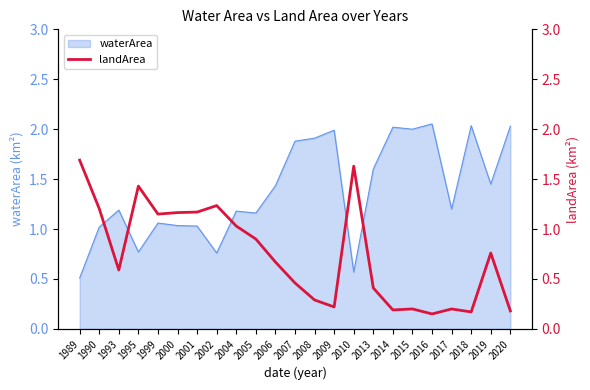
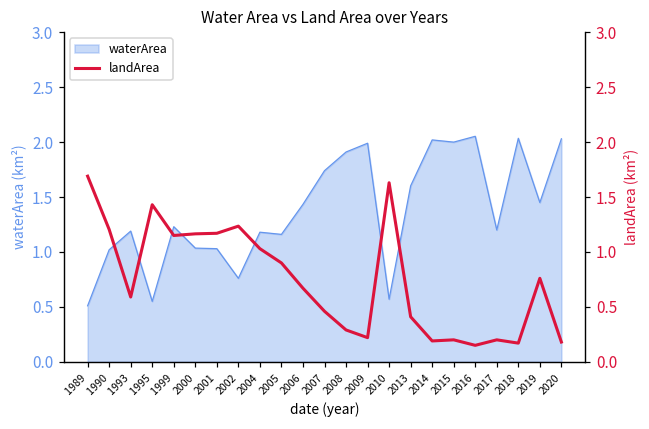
  {
    "waterArea": {
      "1989": 0.5,
      "1990": 1.0,
      "1993": 1.2,
-     "1995": 0.8,
-     "1999": 1.1,
+     "1995": 0.6,
+     "1999": 1.2,
      "2000": 1.0,
      "2001": 1.0,
      "2002": 0.8,
      "2004": 1.2,
      "2005": 1.2,
      "2006": 1.4,
-     "2007": 1.9,
+     "2007": 1.7,
      "2008": 1.9,
      "2009": 2.0,
      "2010": 0.6,
      "2013": 1.6,
      "2014": 2.0,
      "2015": 2.0,
      "2016": 2.1,
      "2017": 1.2,
      "2018": 2.0,
      "2019": 1.5,
      "2020": 2.0
    },
    "landArea": {
      "1989": 1.7,
      "1990": 1.2,
      "1993": 0.6,
      "1995": 1.4,
      "1999": 1.2,
      "2000": 1.2,
      "2001": 1.2,
      "2002": 1.2,
      "2004": 1.0,
      "2005": 0.9,
      "2006": 0.7,
      "2007": 0.5,
      "2008": 0.3,
      "2009": 0.2,
      "2010": 1.6,
      "2013": 0.4,
      "2014": 0.2,
      "2015": 0.2,
      "2016": 0.2,
      "2017": 0.2,
      "2018": 0.2,
      "2019": 0.8,
      "2020": 0.2
    }
  }
